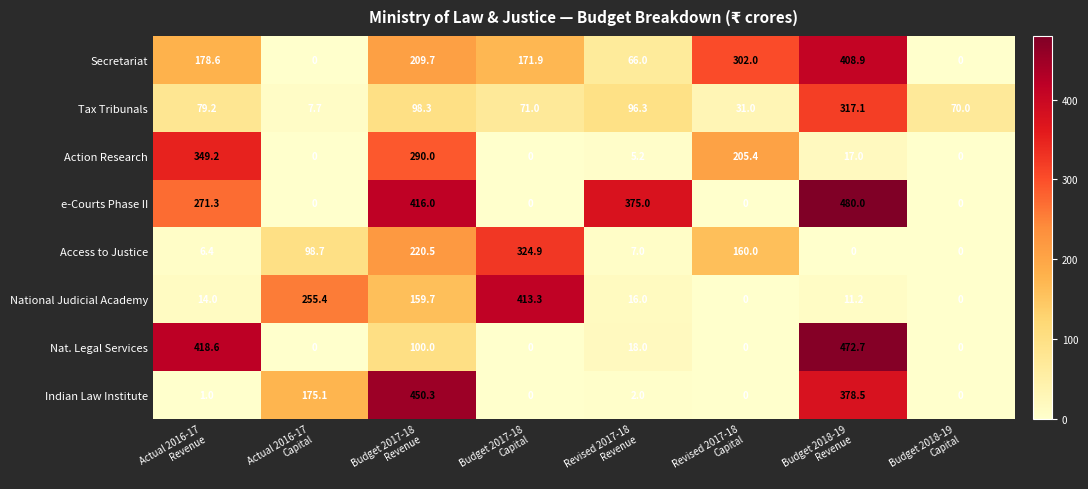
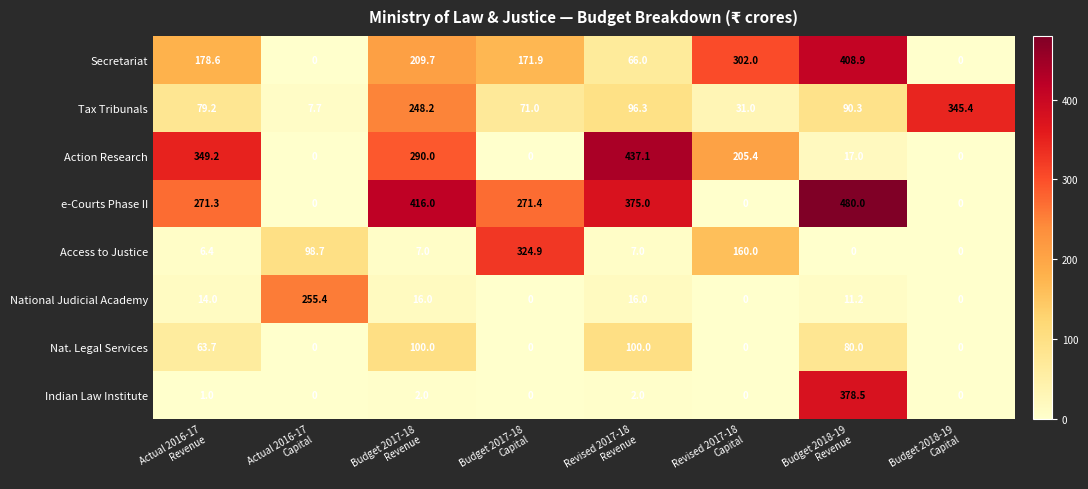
  {
    "Secretariat": {
      "Actual 2016-17 Revenue": 178.6,
      "Actual 2016-17 Capital": 0,
      "Budget 2017-18 Revenue": 209.7,
      "Budget 2017-18 Capital": 171.9,
      "Revised 2017-18 Revenue": 66.0,
      "Revised 2017-18 Capital": 302.0,
      "Budget 2018-19 Revenue": 408.9
    },
    "Tax Tribunals": {
      "Actual 2016-17 Revenue": 79.2,
      "Actual 2016-17 Capital": 7.7,
-     "Budget 2017-18 Revenue": 98.3,
+     "Budget 2017-18 Revenue": 248.2,
      "Budget 2017-18 Capital": 71.0,
      "Revised 2017-18 Revenue": 96.3,
      "Revised 2017-18 Capital": 31.0,
-     "Budget 2018-19 Revenue": 317.1,
-     "Budget 2018-19 Capital": 70.0
+     "Budget 2018-19 Revenue": 90.3,
+     "Budget 2018-19 Capital": 345.4
    },
    "Action Research": {
      "Actual 2016-17 Revenue": 349.2,
      "Actual 2016-17 Capital": 0,
      "Budget 2017-18 Revenue": 290.0,
      "Budget 2017-18 Capital": 0,
-     "Revised 2017-18 Revenue": 5.2,
+     "Revised 2017-18 Revenue": 437.1,
      "Revised 2017-18 Capital": 205.4,
      "Budget 2018-19 Revenue": 17.0
    },
    "e-Courts Phase II": {
      "Actual 2016-17 Revenue": 271.3,
      "Actual 2016-17 Capital": 0,
      "Budget 2017-18 Revenue": 416.0,
-     "Budget 2017-18 Capital": 0,
+     "Budget 2017-18 Capital": 271.4,
      "Revised 2017-18 Revenue": 375.0,
      "Revised 2017-18 Capital": 0,
      "Budget 2018-19 Revenue": 480.0
    },
    "Access to Justice": {
      "Actual 2016-17 Revenue": 6.4,
      "Actual 2016-17 Capital": 98.7,
-     "Budget 2017-18 Revenue": 220.5,
+     "Budget 2017-18 Revenue": 7.0,
      "Budget 2017-18 Capital": 324.9,
      "Revised 2017-18 Revenue": 7.0,
      "Revised 2017-18 Capital": 160.0,
      "Budget 2018-19 Revenue": 0
    },
    "National Judicial Academy": {
      "Actual 2016-17 Revenue": 14.0,
      "Actual 2016-17 Capital": 255.4,
-     "Budget 2017-18 Revenue": 159.7,
-     "Budget 2017-18 Capital": 413.3,
+     "Budget 2017-18 Revenue": 16.0,
+     "Budget 2017-18 Capital": 0,
      "Revised 2017-18 Revenue": 16.0,
      "Revised 2017-18 Capital": 0,
      "Budget 2018-19 Revenue": 11.2
    },
    "Nat. Legal Services": {
-     "Actual 2016-17 Revenue": 418.6,
+     "Actual 2016-17 Revenue": 63.7,
      "Actual 2016-17 Capital": 0,
      "Budget 2017-18 Revenue": 100.0,
      "Budget 2017-18 Capital": 0,
-     "Revised 2017-18 Revenue": 18.0,
+     "Revised 2017-18 Revenue": 100.0,
      "Revised 2017-18 Capital": 0,
-     "Budget 2018-19 Revenue": 472.7
+     "Budget 2018-19 Revenue": 80.0
    },
    "Indian Law Institute": {
      "Actual 2016-17 Revenue": 1.0,
-     "Actual 2016-17 Capital": 175.1,
-     "Budget 2017-18 Revenue": 450.3,
+     "Actual 2016-17 Capital": 0,
+     "Budget 2017-18 Revenue": 2.0,
      "Budget 2017-18 Capital": 0,
      "Revised 2017-18 Revenue": 2.0,
      "Revised 2017-18 Capital": 0,
      "Budget 2018-19 Revenue": 378.5
    }
  }
